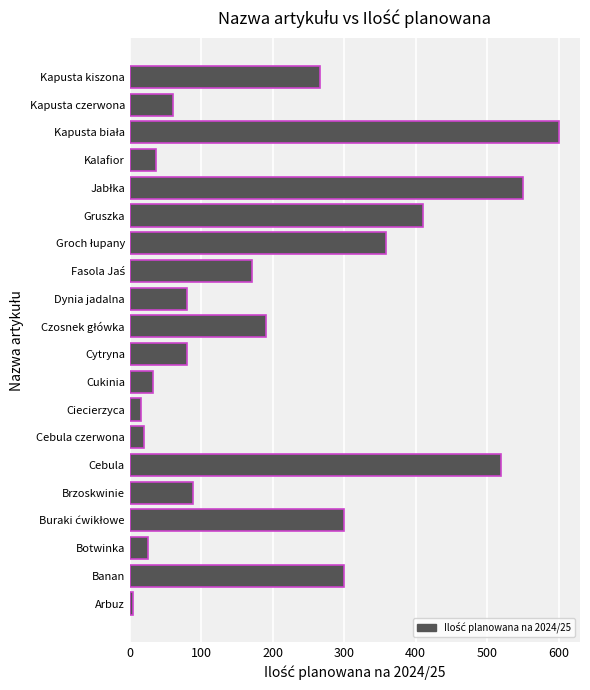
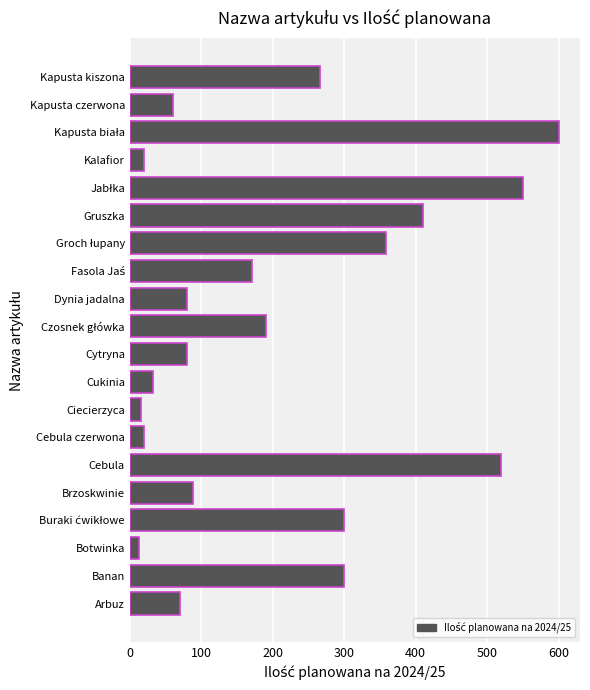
  {
    "Kapusta kiszona": 270,
    "Kapusta czerwona": 60,
    "Kapusta biała": 600,
-   "Kalafior": 40,
+   "Kalafior": 20,
    "Jabłka": 550,
    "Gruszka": 410,
    "Groch łupany": 360,
    "Fasola Jaś": 170,
    "Dynia jadalna": 80,
    "Czosnek główka": 190,
    "Cytryna": 80,
    "Cukinia": 30,
    "Ciecierzyca": 20,
    "Cebula czerwona": 20,
    "Cebula": 520,
    "Brzoskwinie": 90,
    "Buraki ćwikłowe": 300,
-   "Botwinka": 30,
+   "Botwinka": 10,
    "Banan": 300,
-   "Arbuz": 10
+   "Arbuz": 70
  }
